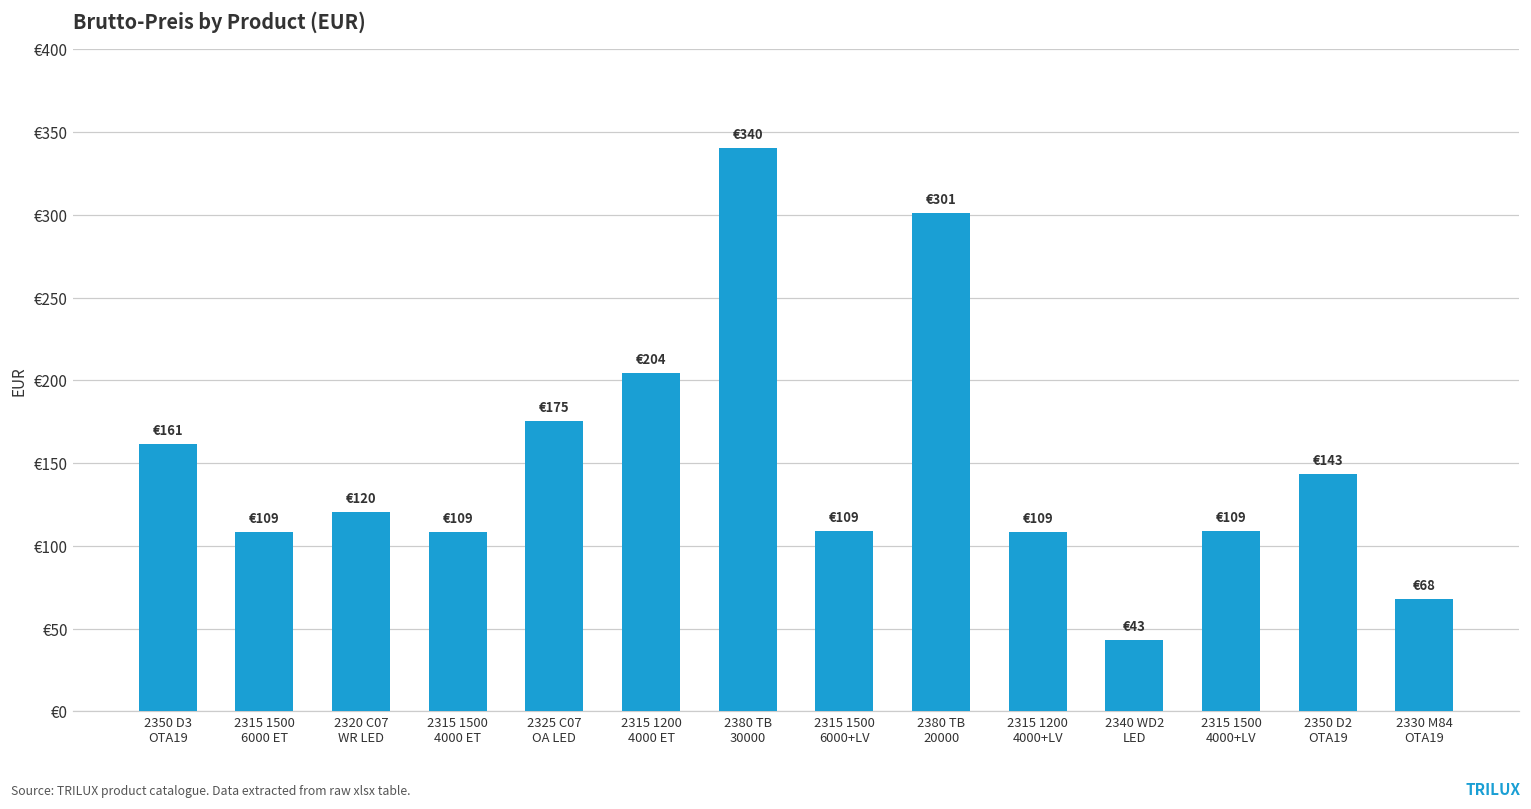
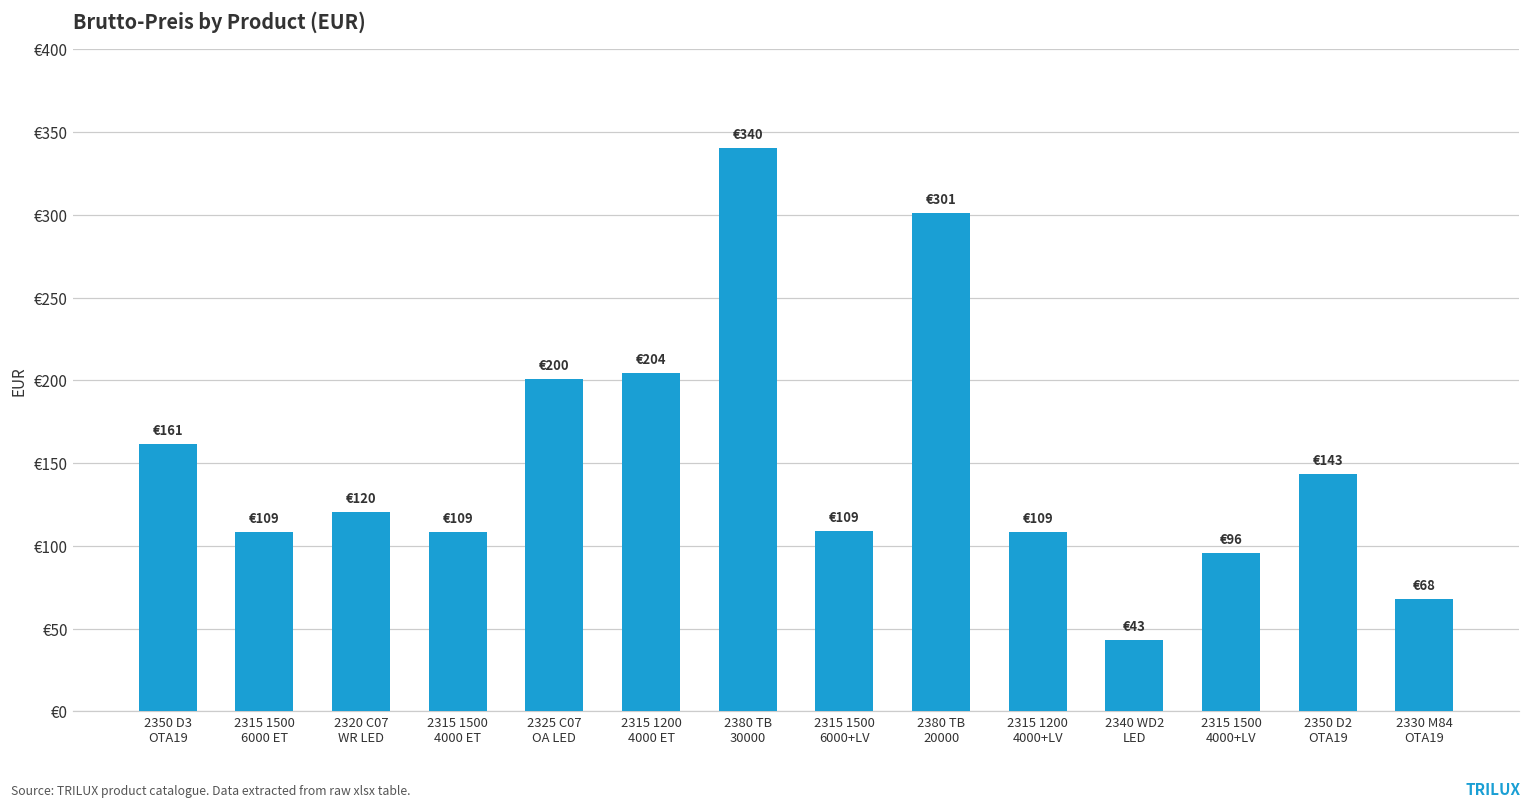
  {
    "2350 D3 OTA19": "€161",
    "2315 1500 6000 ET": "€109",
    "2320 C07 WR LED": "€120",
    "2315 1500 4000 ET": "€109",
-   "2325 C07 OA LED": "€175",
+   "2325 C07 OA LED": "€200",
    "2315 1200 4000 ET": "€204",
    "2380 TB 30000": "€340",
    "2315 1500 6000+LV": "€109",
    "2380 TB 20000": "€301",
    "2315 1200 4000+LV": "€109",
    "2340 WD2 LED": "€43",
-   "2315 1500 4000+LV": "€109",
+   "2315 1500 4000+LV": "€96",
    "2350 D2 OTA19": "€143",
    "2330 M84 OTA19": "€68"
  }
